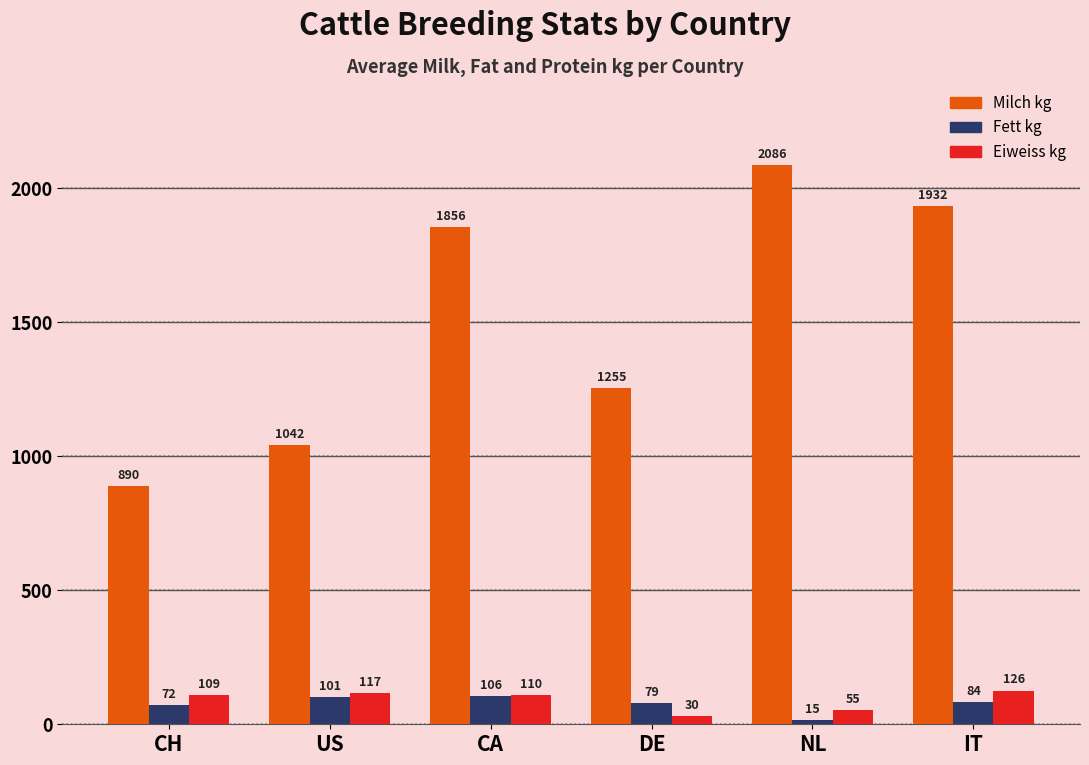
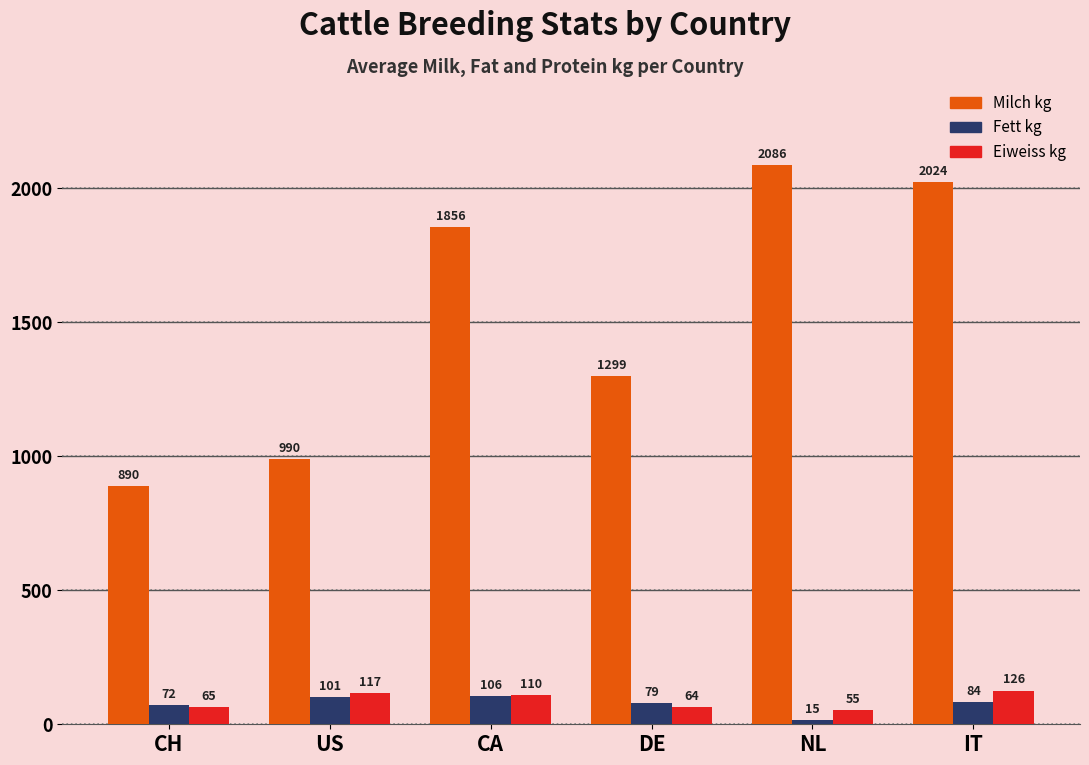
  {
    "Milch kg": {
      "CH": 890,
-     "US": 1042,
+     "US": 990,
      "CA": 1856,
-     "DE": 1255,
+     "DE": 1299,
      "NL": 2086,
-     "IT": 1932
+     "IT": 2024
    },
    "Fett kg": {
      "CH": 72,
      "US": 101,
      "CA": 106,
      "DE": 79,
      "NL": 15,
      "IT": 84
    },
    "Eiweiss kg": {
-     "CH": 109,
+     "CH": 65,
      "US": 117,
      "CA": 110,
-     "DE": 30,
+     "DE": 64,
      "NL": 55,
      "IT": 126
    }
  }
